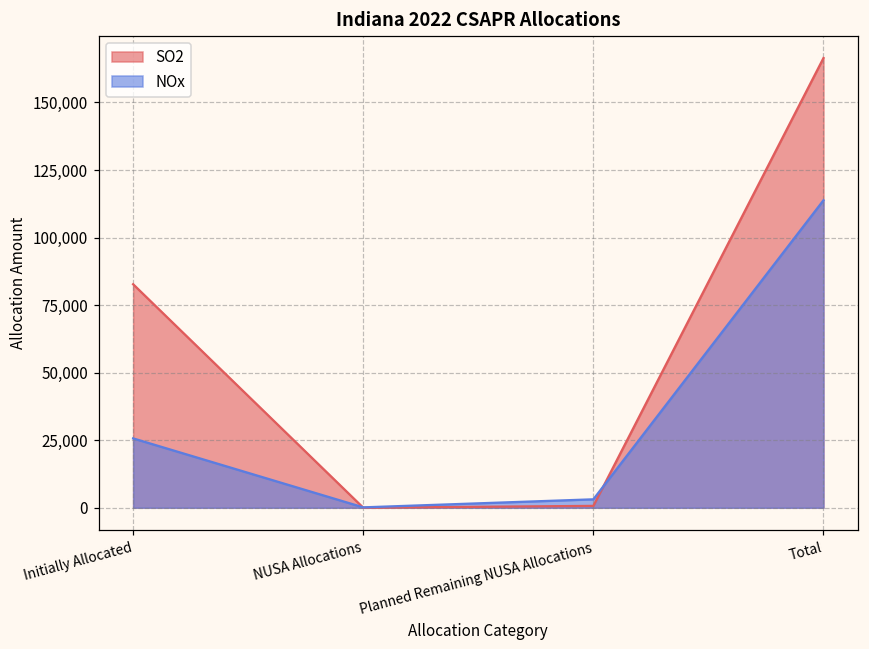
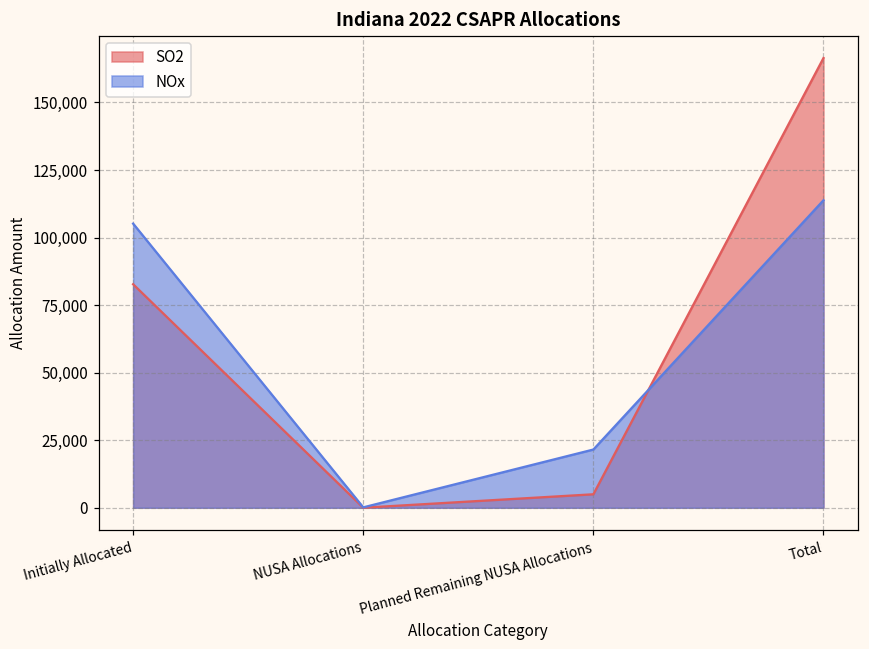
  {
    "SO2": {
      "Initially Allocated": "83,000",
-     "Planned Remaining NUSA Allocations": "1,000",
+     "Planned Remaining NUSA Allocations": "5,000",
      "Total": "166,000"
    },
    "NOx": {
-     "Initially Allocated": "26,000",
-     "Planned Remaining NUSA Allocations": "3,000",
+     "Initially Allocated": "105,000",
+     "Planned Remaining NUSA Allocations": "22,000",
      "Total": "114,000"
    }
  }
